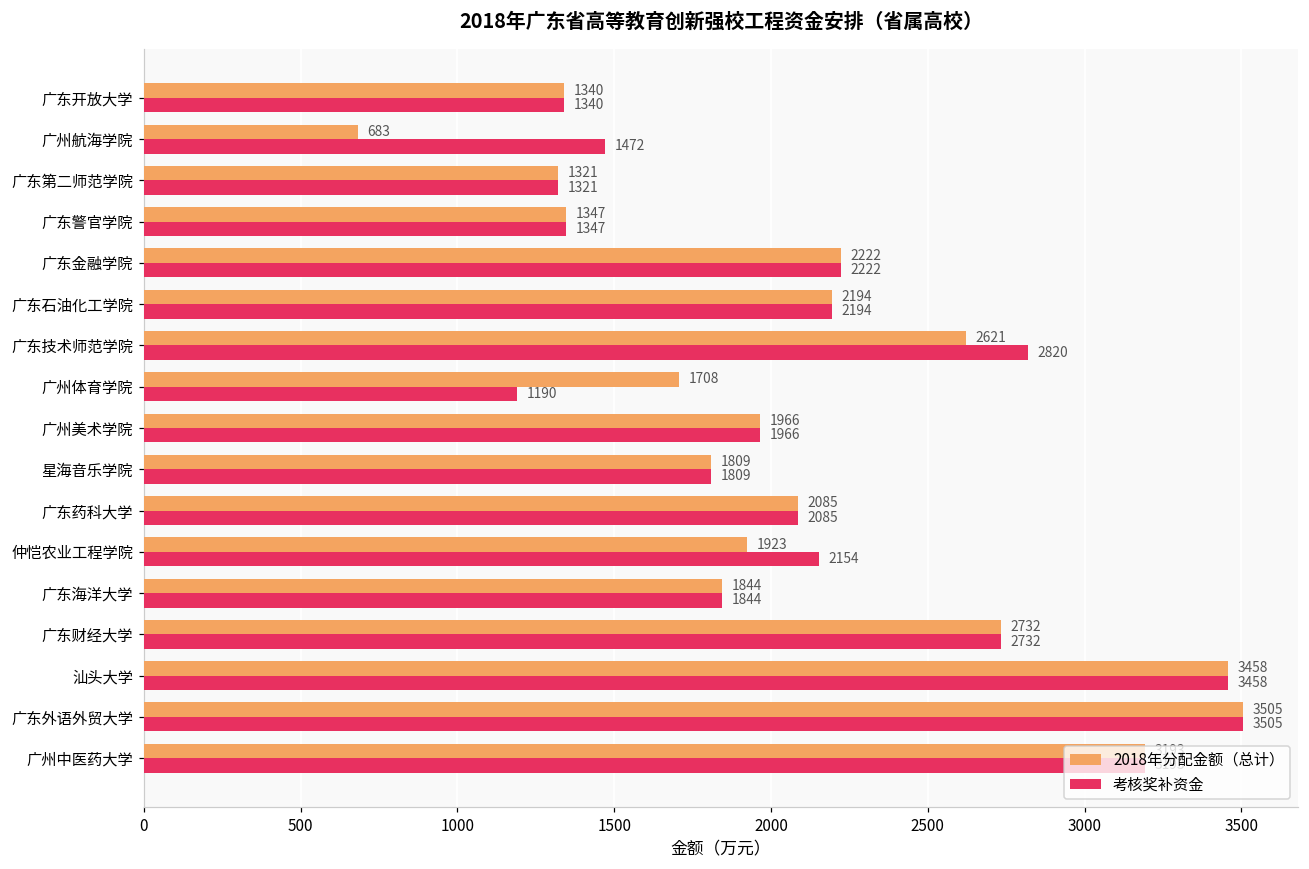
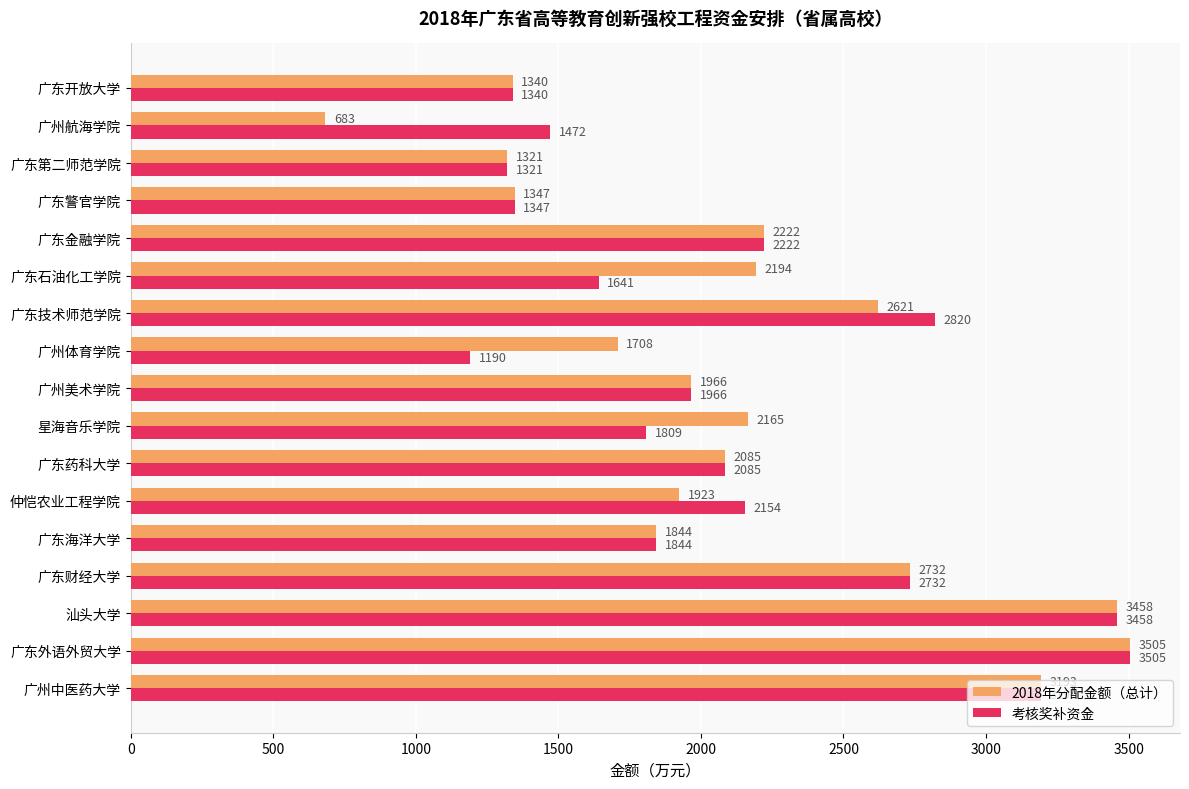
  {
    "2018年分配金额（总计）": {
      "广东开放大学": 1340,
      "广州航海学院": 683,
      "广东第二师范学院": 1321,
      "广东警官学院": 1347,
      "广东金融学院": 2222,
      "广东石油化工学院": 2194,
      "广东技术师范学院": 2621,
      "广州体育学院": 1708,
      "广州美术学院": 1966,
-     "星海音乐学院": 1809,
+     "星海音乐学院": 2165,
      "广东药科大学": 2085,
      "仲恺农业工程学院": 1923,
      "广东海洋大学": 1844,
      "广东财经大学": 2732,
      "汕头大学": 3458,
      "广东外语外贸大学": 3505
    },
    "考核奖补资金": {
      "广东开放大学": 1340,
      "广州航海学院": 1472,
      "广东第二师范学院": 1321,
      "广东警官学院": 1347,
      "广东金融学院": 2222,
-     "广东石油化工学院": 2194,
+     "广东石油化工学院": 1641,
      "广东技术师范学院": 2820,
      "广州体育学院": 1190,
      "广州美术学院": 1966,
      "星海音乐学院": 1809,
      "广东药科大学": 2085,
      "仲恺农业工程学院": 2154,
      "广东海洋大学": 1844,
      "广东财经大学": 2732,
      "汕头大学": 3458,
      "广东外语外贸大学": 3505
    }
  }
